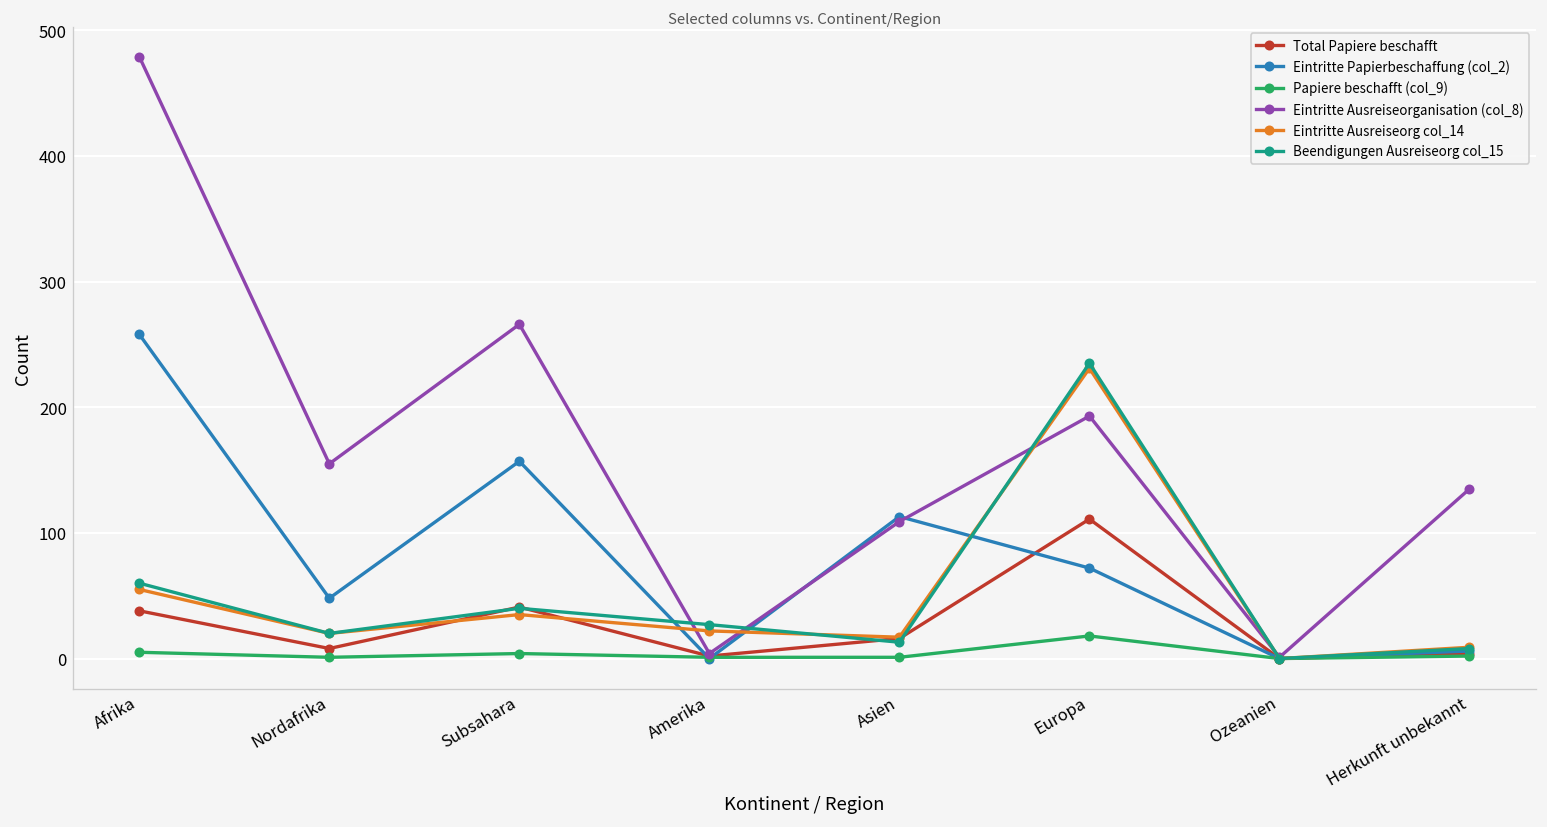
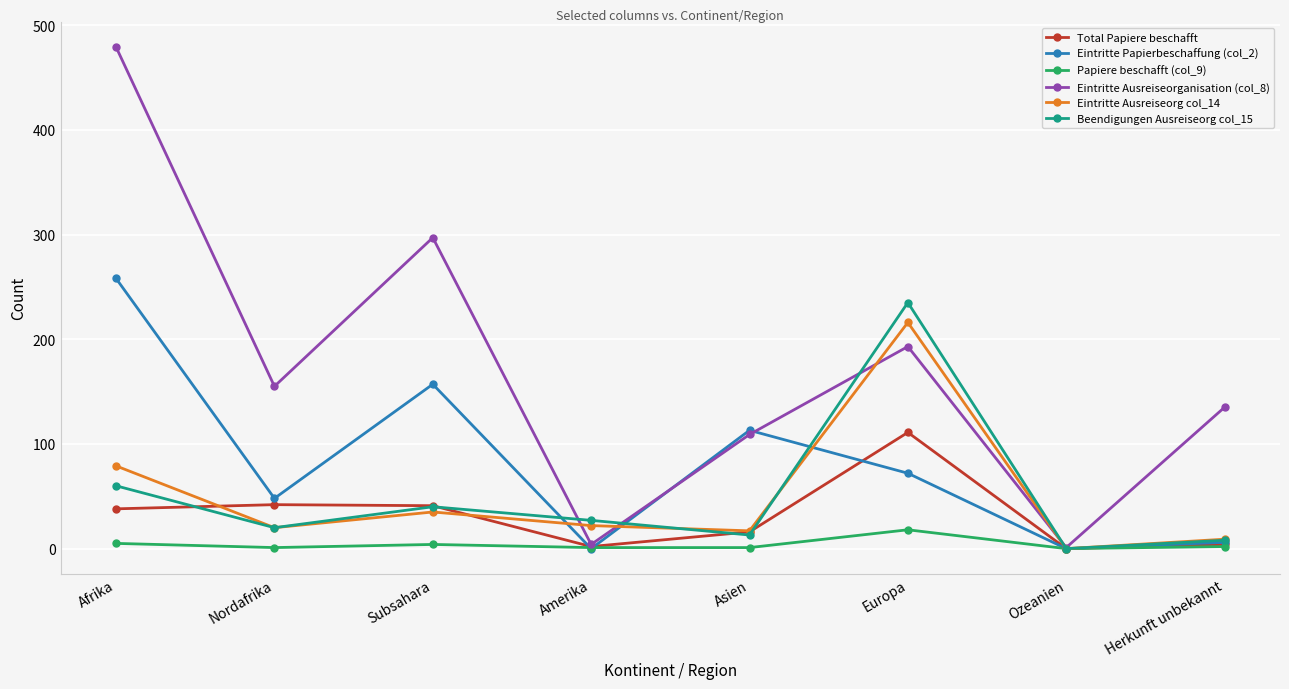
  {
    "Total Papiere beschafft": {
      "Afrika": 38,
-     "Nordafrika": 8,
+     "Nordafrika": 42,
      "Europa": 111
    },
    "Eintritte Papierbeschaffung (col_2)": {
      "Afrika": 258,
      "Nordafrika": 48,
      "Subsahara": 157,
      "Asien": 113,
      "Europa": 72
    },
    "Eintritte Ausreiseorganisation (col_8)": {
      "Afrika": 479,
      "Nordafrika": 155,
-     "Subsahara": 266,
+     "Subsahara": 297,
      "Asien": 109,
      "Europa": 193,
      "Herkunft unbekannt": 135
    },
    "Eintritte Ausreiseorg col_14": {
-     "Afrika": 55,
+     "Afrika": 79,
      "Subsahara": 35,
      "Amerika": 22,
-     "Europa": 231
+     "Europa": 216
    }
  }
